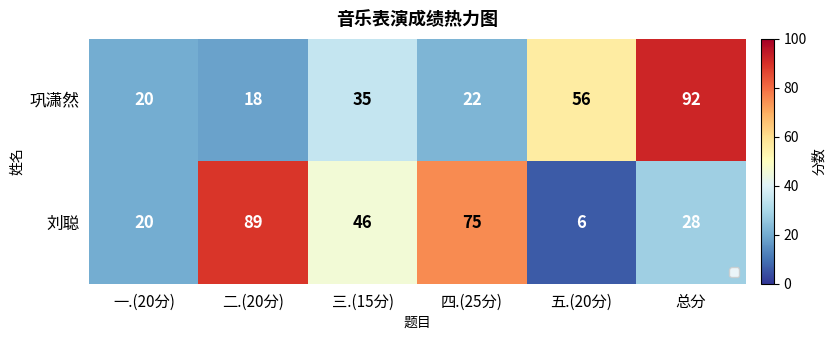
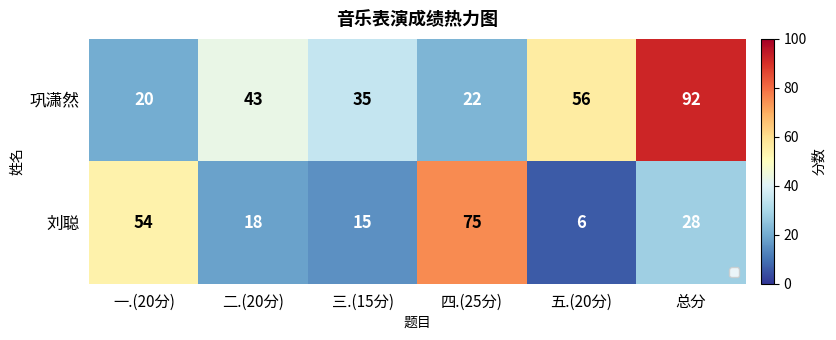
  {
    "巩潇然": {
      "一.(20分)": 20,
-     "二.(20分)": 18,
+     "二.(20分)": 43,
      "三.(15分)": 35,
      "四.(25分)": 22,
      "五.(20分)": 56,
      "总分": 92
    },
    "刘聪": {
-     "一.(20分)": 20,
-     "二.(20分)": 89,
-     "三.(15分)": 46,
+     "一.(20分)": 54,
+     "二.(20分)": 18,
+     "三.(15分)": 15,
      "四.(25分)": 75,
      "五.(20分)": 6,
      "总分": 28
    }
  }
